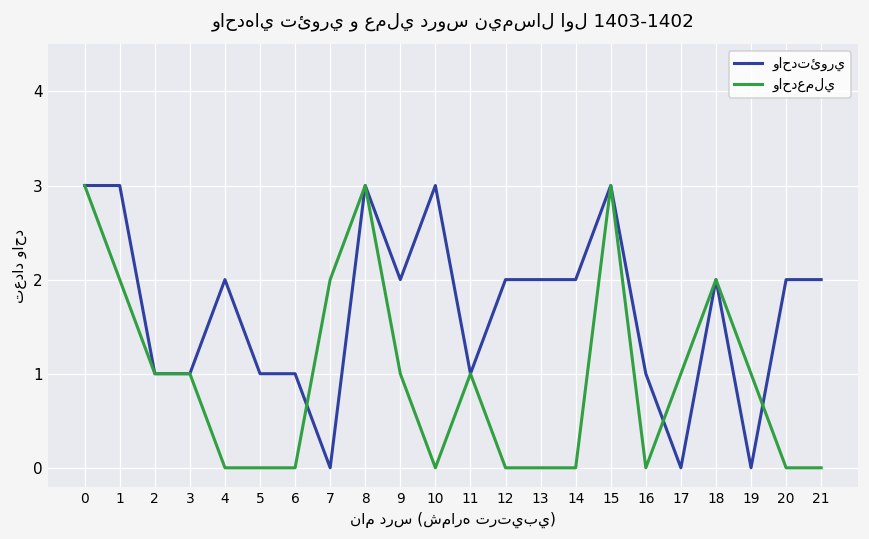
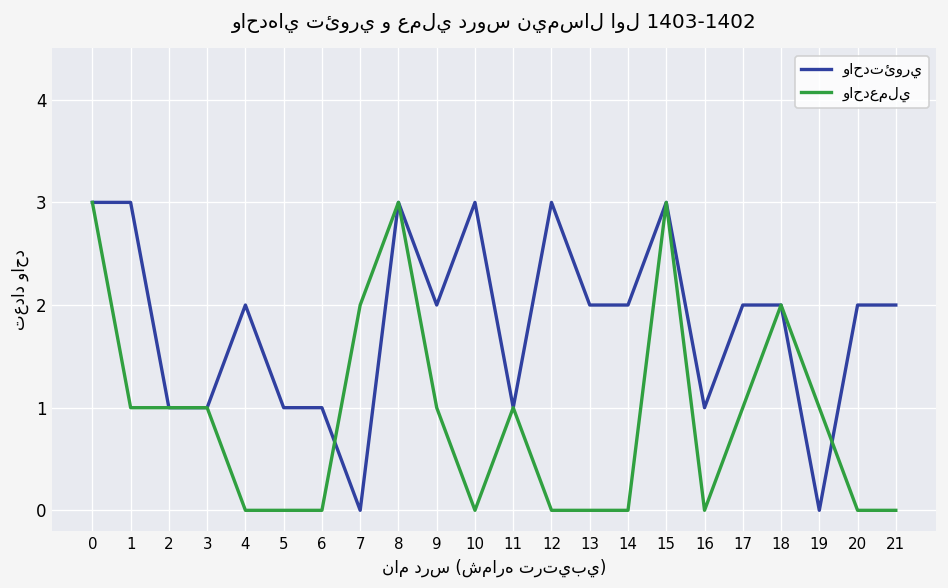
  {
    "واحدتئوري": {
      "1": 3,
      "4": 2,
      "5": 1,
      "6": 1,
      "7": 0,
      "9": 2,
      "10": 3,
-     "12": 2,
+     "12": 3,
      "13": 2,
      "14": 2,
      "16": 1,
-     "17": 0,
+     "17": 2,
      "19": 0,
      "20": 2,
      "21": 2
    },
    "واحدعملي": {
-     "1": 2,
+     "1": 1,
      "4": 0,
      "5": 0,
      "6": 0,
      "7": 2,
      "9": 1,
      "10": 0,
      "12": 0,
      "13": 0,
      "14": 0,
      "16": 0,
      "17": 1,
      "19": 1,
      "20": 0,
      "21": 0
    }
  }
